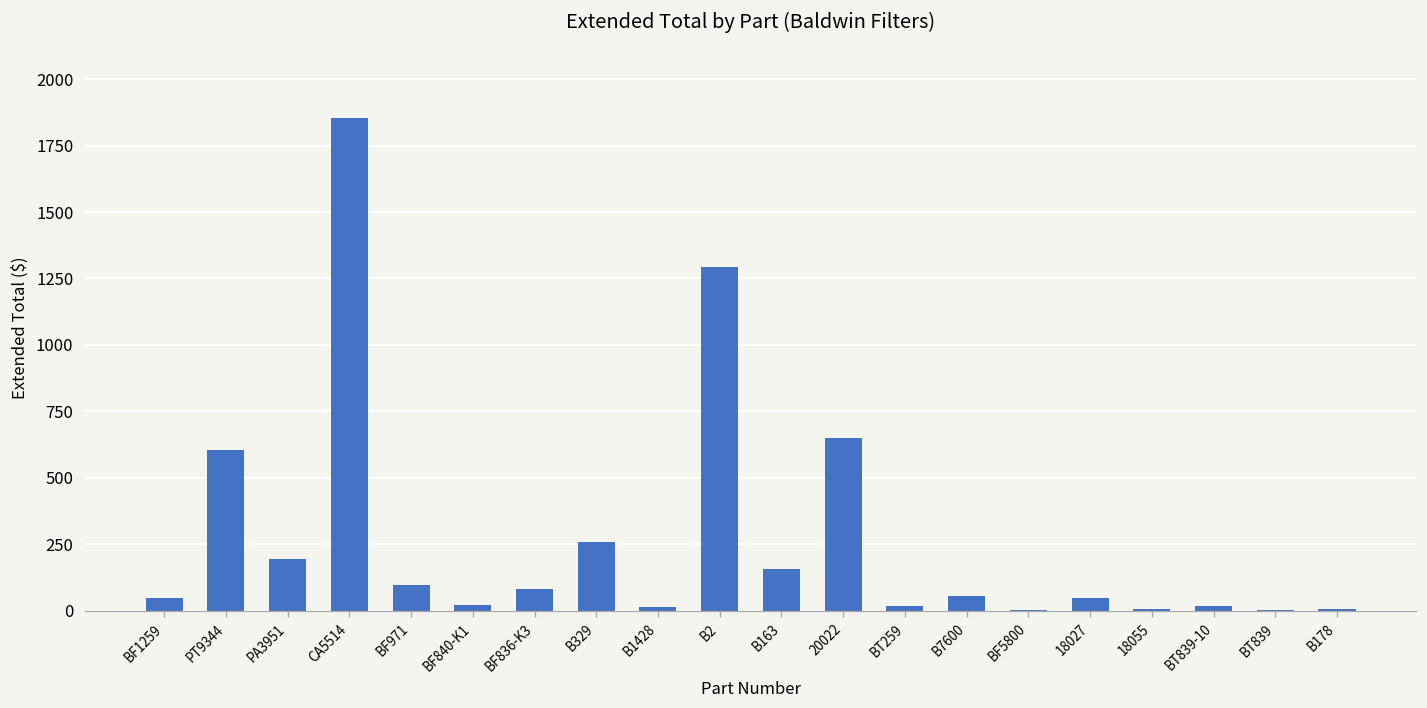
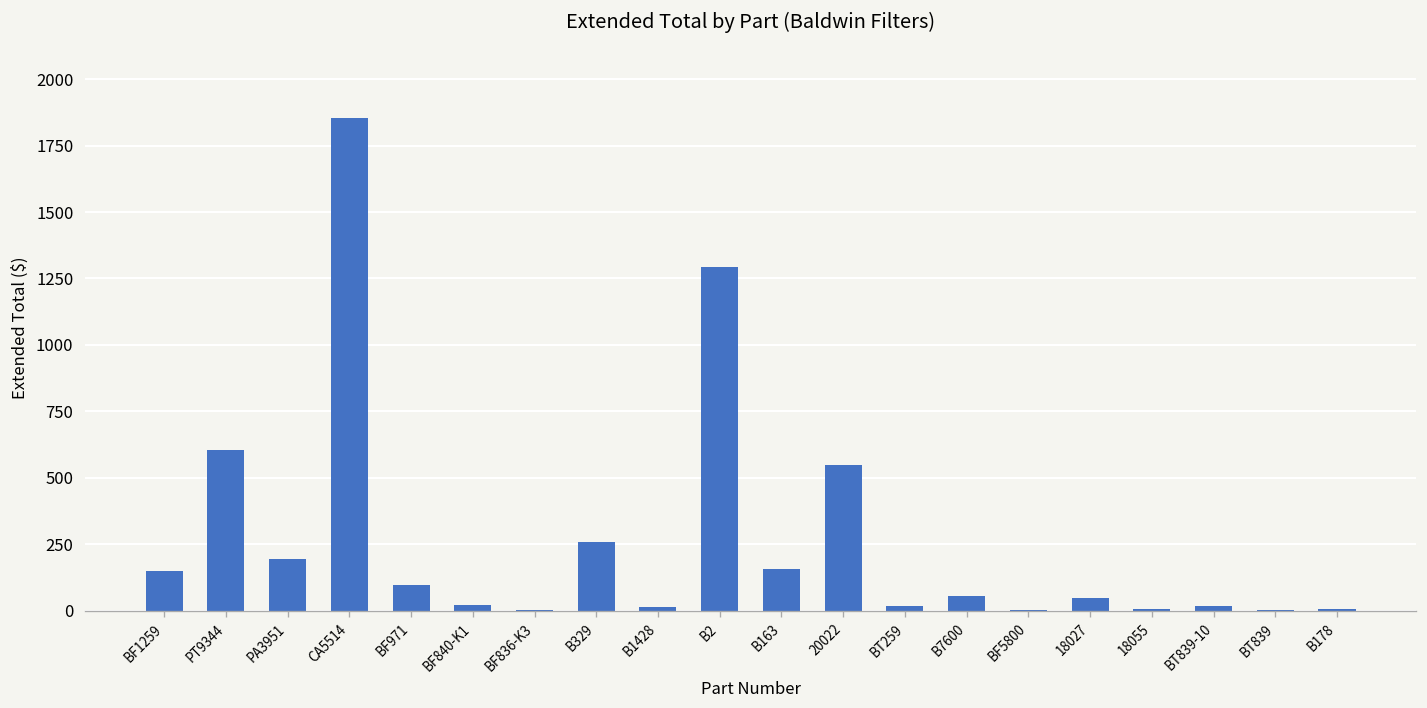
  {
-   "BF1259": 50,
+   "BF1259": 150,
    "PT9344": 610,
    "PA3951": 190,
    "CA5514": 1850,
    "BF971": 100,
    "BF840-K1": 20,
-   "BF836-K3": 80,
+   "BF836-K3": 0,
    "B329": 260,
    "B1428": 10,
    "B2": 1290,
    "B163": 160,
-   "20022": 650,
+   "20022": 550,
    "BT259": 20,
    "B7600": 60,
    "18027": 50,
    "BT839-10": 20
  }
